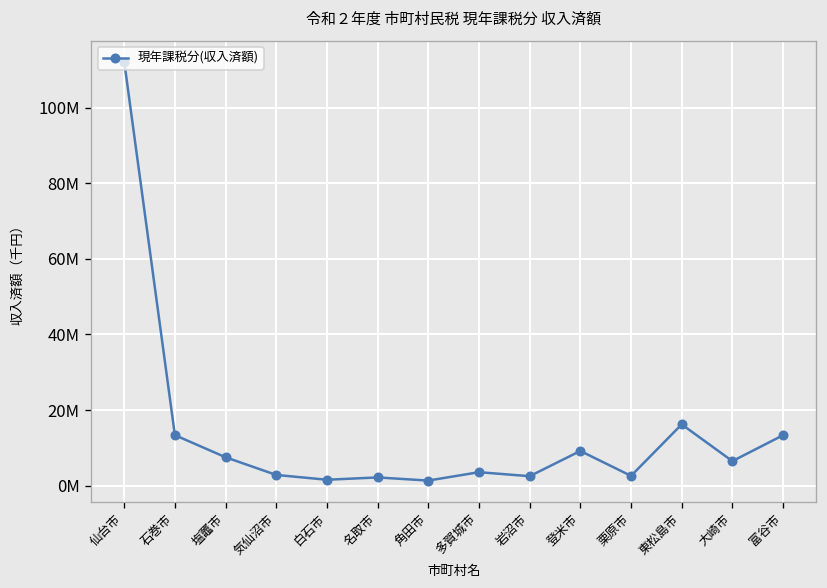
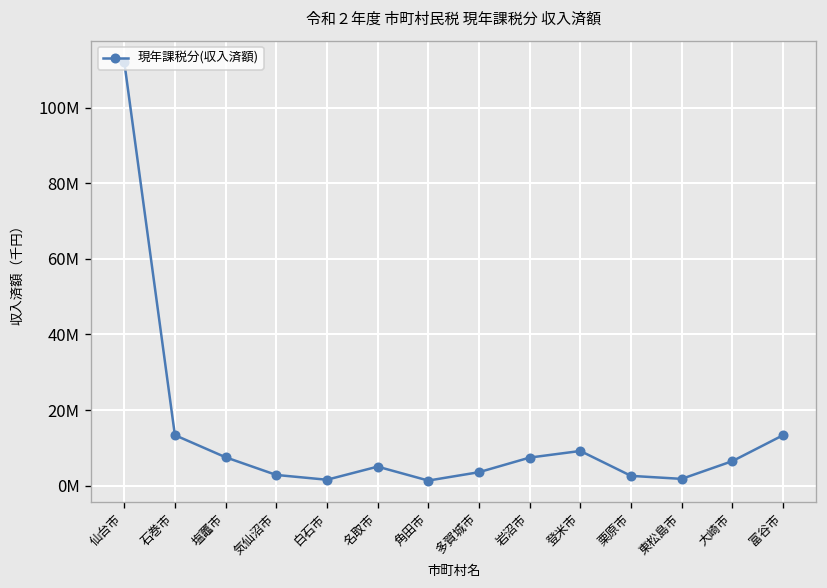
  {
    "石巻市": 13000000,
    "塩竈市": 8000000,
    "気仙沼市": 3000000,
    "白石市": 2000000,
-   "名取市": 2000000,
+   "名取市": 5000000,
    "角田市": 1000000,
    "多賀城市": 4000000,
-   "岩沼市": 3000000,
+   "岩沼市": 7000000,
    "登米市": 9000000,
    "栗原市": 3000000,
-   "東松島市": 16000000,
+   "東松島市": 2000000,
    "大崎市": 7000000,
    "富谷市": 13000000
  }
